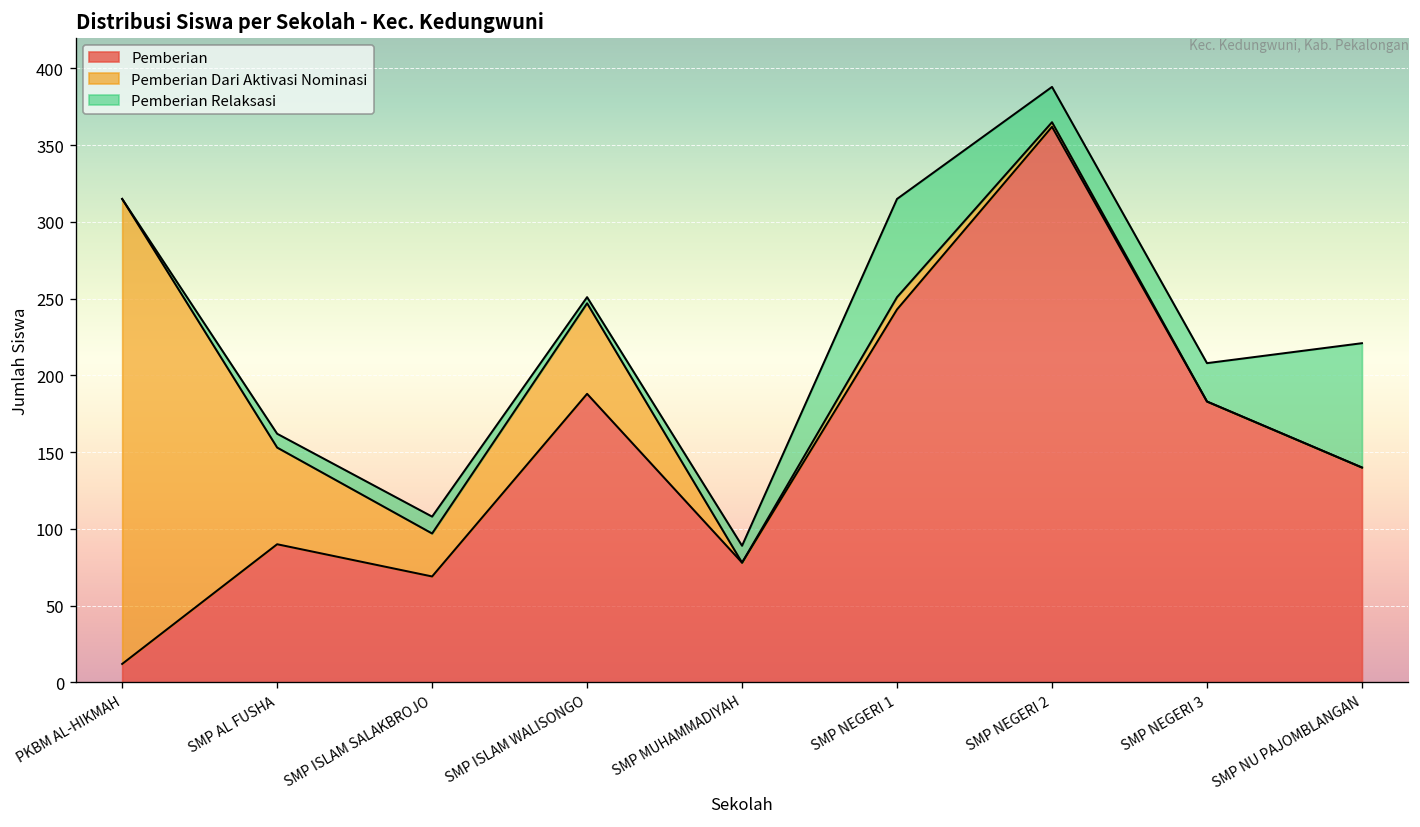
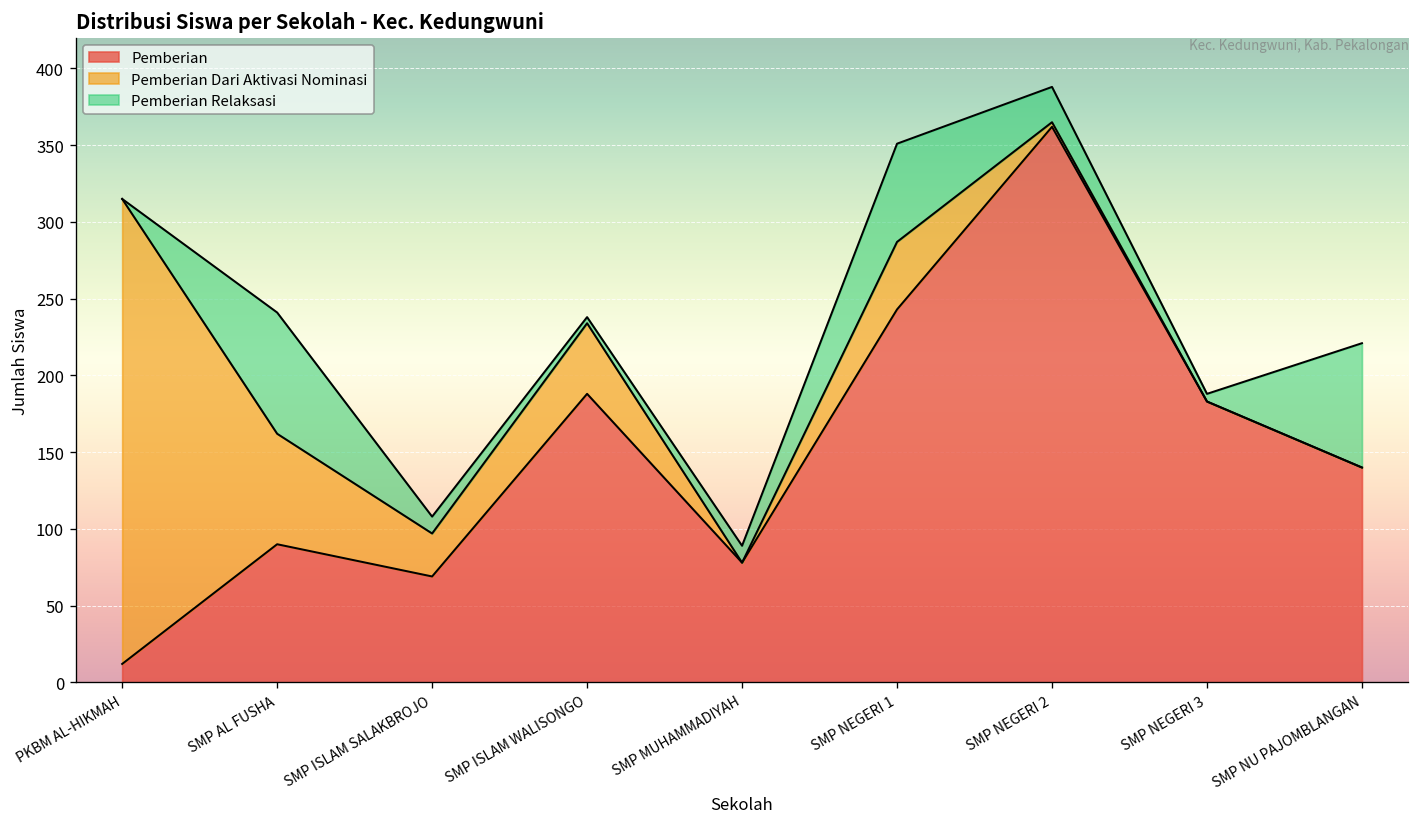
  {
    "Pemberian": {
      "PKBM AL-HIKMAH": 12,
      "SMP AL FUSHA": 90,
      "SMP ISLAM SALAKBROJO": 69,
      "SMP ISLAM WALISONGO": 188,
      "SMP NEGERI 1": 243,
      "SMP NEGERI 2": 362
    },
    "Pemberian Dari Aktivasi Nominasi": {
-     "SMP AL FUSHA": 63,
+     "SMP AL FUSHA": 72,
      "SMP ISLAM SALAKBROJO": 28,
-     "SMP ISLAM WALISONGO": 59,
-     "SMP NEGERI 1": 8,
+     "SMP ISLAM WALISONGO": 46,
+     "SMP NEGERI 1": 44,
      "SMP NEGERI 2": 3
    },
    "Pemberian Relaksasi": {
-     "SMP AL FUSHA": 9,
+     "SMP AL FUSHA": 79,
      "SMP ISLAM SALAKBROJO": 11,
      "SMP ISLAM WALISONGO": 4,
      "SMP MUHAMMADIYAH": 11,
      "SMP NEGERI 1": 64,
      "SMP NEGERI 2": 23,
-     "SMP NEGERI 3": 25,
+     "SMP NEGERI 3": 5,
      "SMP NU PAJOMBLANGAN": 81
    }
  }
